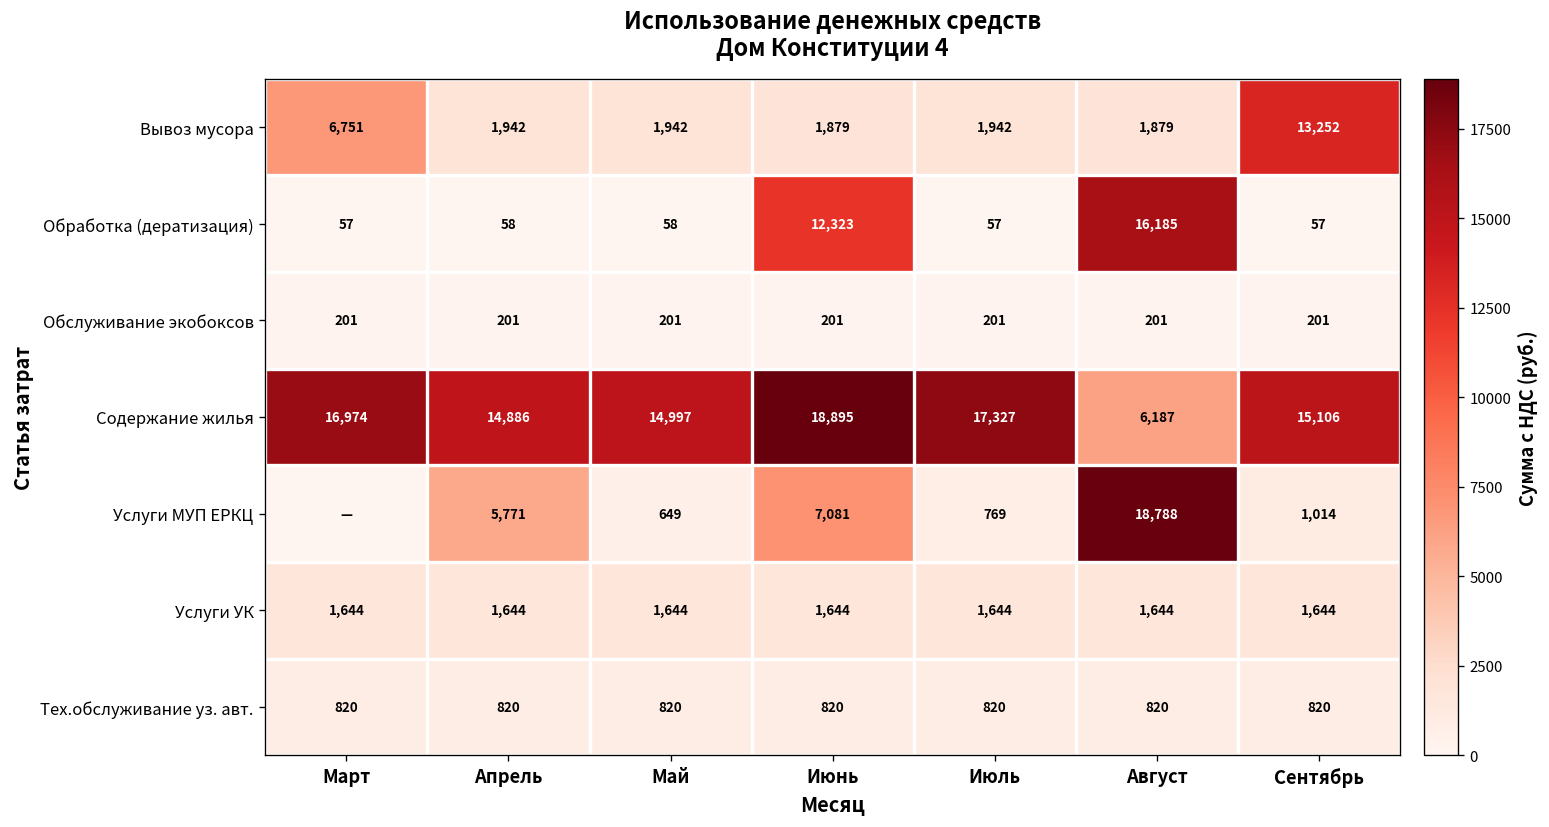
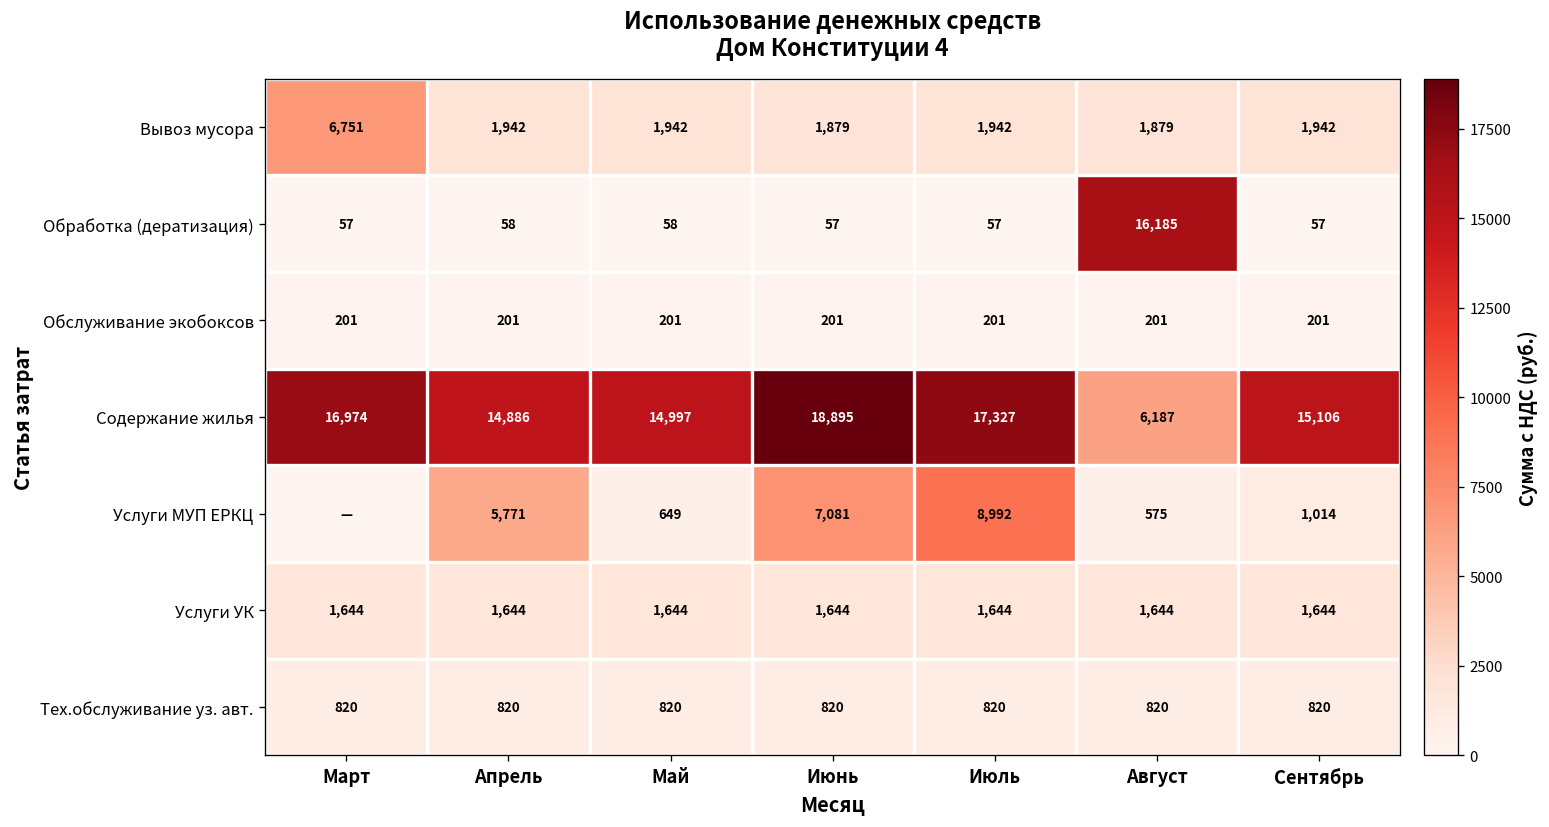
  {
    "Вывоз мусора": {
      "Март": "6,751",
      "Апрель": "1,942",
      "Май": "1,942",
      "Июнь": "1,879",
      "Июль": "1,942",
      "Август": "1,879",
-     "Сентябрь": "13,252"
+     "Сентябрь": "1,942"
    },
    "Обработка (дератизация)": {
      "Март": "57",
      "Апрель": "58",
      "Май": "58",
-     "Июнь": "12,323",
+     "Июнь": "57",
      "Июль": "57",
      "Август": "16,185",
      "Сентябрь": "57"
    },
    "Обслуживание экобоксов": {
      "Март": "201",
      "Апрель": "201",
      "Май": "201",
      "Июнь": "201",
      "Июль": "201",
      "Август": "201",
      "Сентябрь": "201"
    },
    "Содержание жилья": {
      "Март": "16,974",
      "Апрель": "14,886",
      "Май": "14,997",
      "Июнь": "18,895",
      "Июль": "17,327",
      "Август": "6,187",
      "Сентябрь": "15,106"
    },
    "Услуги МУП ЕРКЦ": {
      "Апрель": "5,771",
      "Май": "649",
      "Июнь": "7,081",
-     "Июль": "769",
-     "Август": "18,788",
+     "Июль": "8,992",
+     "Август": "575",
      "Сентябрь": "1,014"
    },
    "Услуги УК": {
      "Март": "1,644",
      "Апрель": "1,644",
      "Май": "1,644",
      "Июнь": "1,644",
      "Июль": "1,644",
      "Август": "1,644",
      "Сентябрь": "1,644"
    },
    "Тех.обслуживание уз. авт.": {
      "Март": "820",
      "Апрель": "820",
      "Май": "820",
      "Июнь": "820",
      "Июль": "820",
      "Август": "820",
      "Сентябрь": "820"
    }
  }
